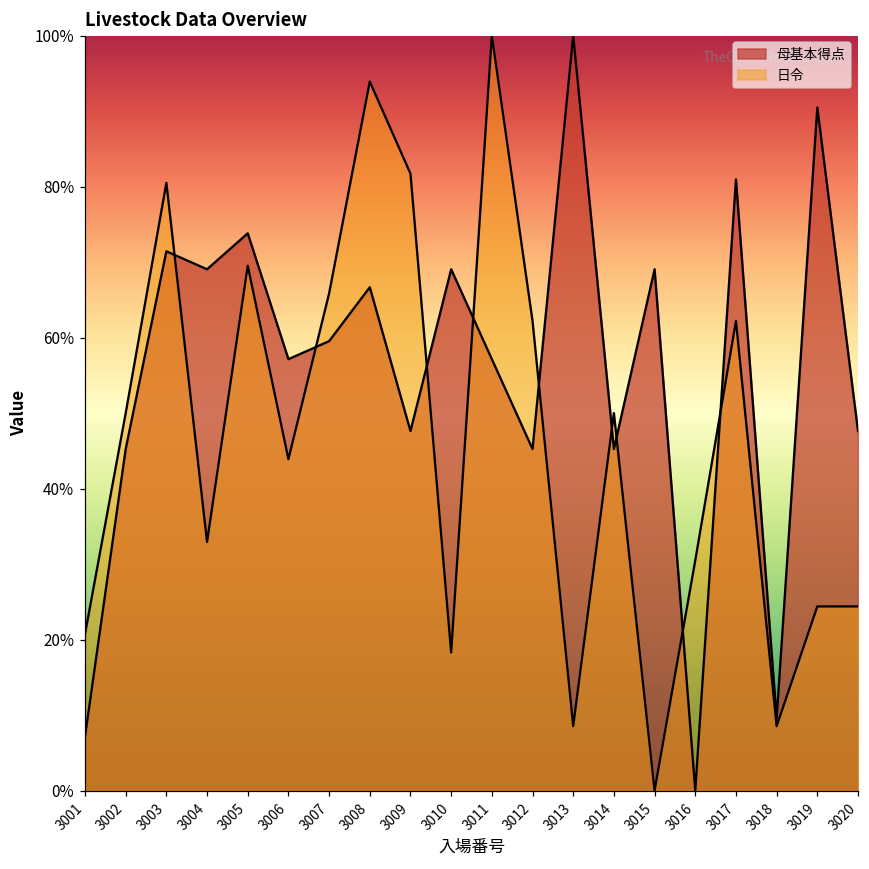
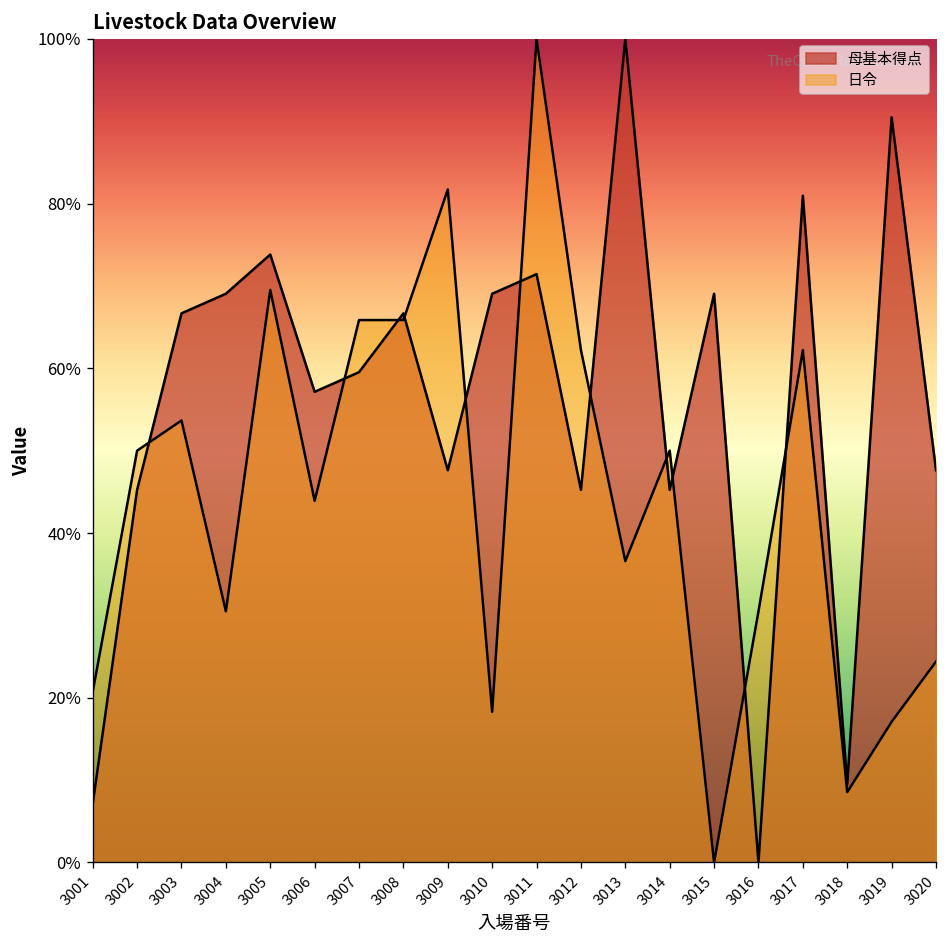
  {
    "母基本得点": {
      "3001": "7%",
      "3002": "45%",
-     "3003": "71%",
+     "3003": "67%",
      "3004": "69%",
      "3005": "74%",
      "3006": "57%",
      "3007": "60%",
      "3008": "67%",
      "3009": "48%",
      "3010": "69%",
-     "3011": "57%",
+     "3011": "71%",
      "3012": "45%",
      "3013": "100%",
      "3014": "45%",
      "3015": "69%",
      "3016": "0%",
      "3017": "81%",
      "3018": "10%",
      "3019": "90%",
      "3020": "48%"
    },
    "日令": {
      "3001": "21%",
      "3002": "50%",
-     "3003": "80%",
-     "3004": "33%",
+     "3003": "54%",
+     "3004": "30%",
      "3005": "70%",
      "3006": "44%",
      "3007": "66%",
-     "3008": "94%",
+     "3008": "66%",
      "3009": "82%",
      "3010": "18%",
      "3011": "100%",
      "3012": "62%",
-     "3013": "9%",
+     "3013": "37%",
      "3014": "50%",
      "3015": "0%",
      "3016": "30%",
      "3017": "62%",
      "3018": "9%",
-     "3019": "24%",
+     "3019": "17%",
      "3020": "24%"
    }
  }
